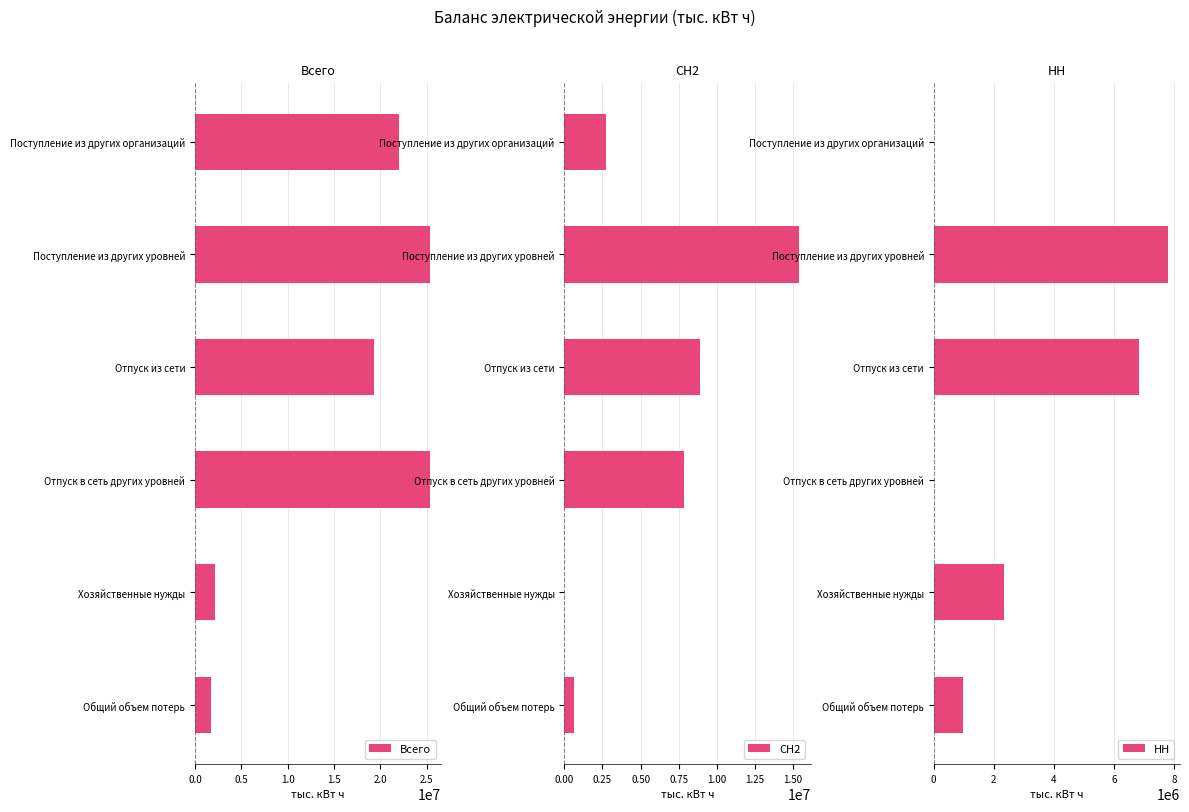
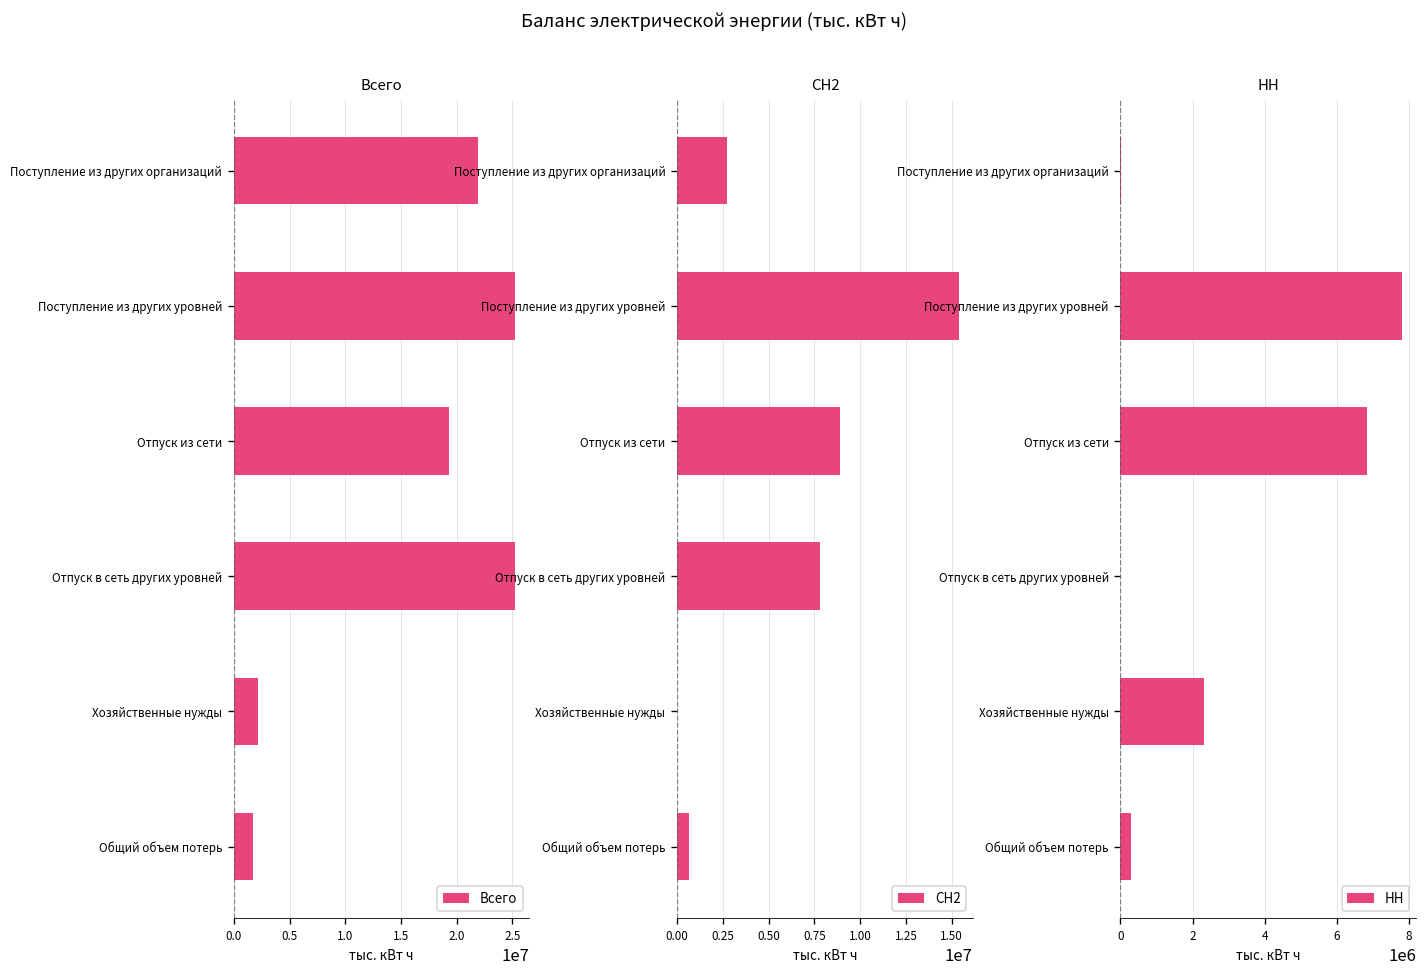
  {
    "Всего": {
      "Поступление из других организаций": 22000000,
      "Поступление из других уровней": 25000000,
      "Отпуск из сети": 19000000,
      "Отпуск в сеть других уровней": 25000000,
      "Хозяйственные нужды": 2000000,
      "Общий объем потерь": 2000000
    },
    "СН2": {
      "Отпуск из сети": 8900000,
      "Отпуск в сеть других уровней": 7800000,
      "Общий объем потерь": 600000
    },
    "НН": {
      "Отпуск из сети": 6800000,
      "Отпуск в сеть других уровней": 0,
      "Хозяйственные нужды": 2300000,
-     "Общий объем потерь": 1000000
+     "Общий объем потерь": 300000
    }
  }
